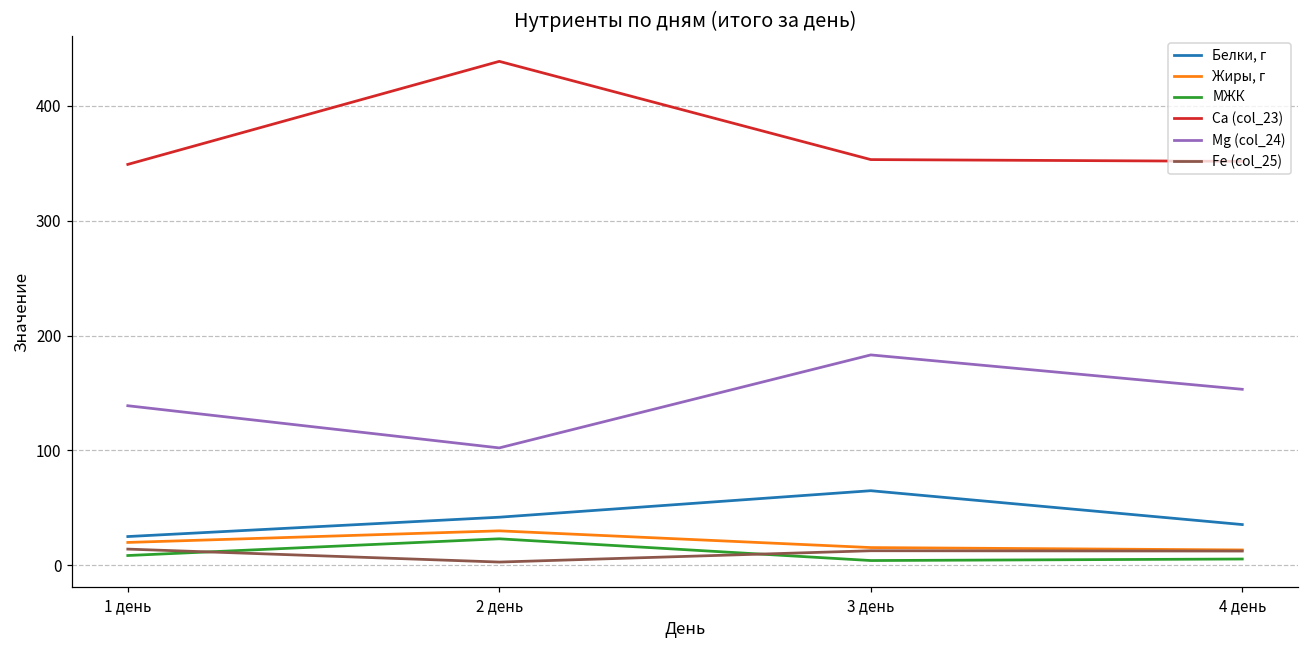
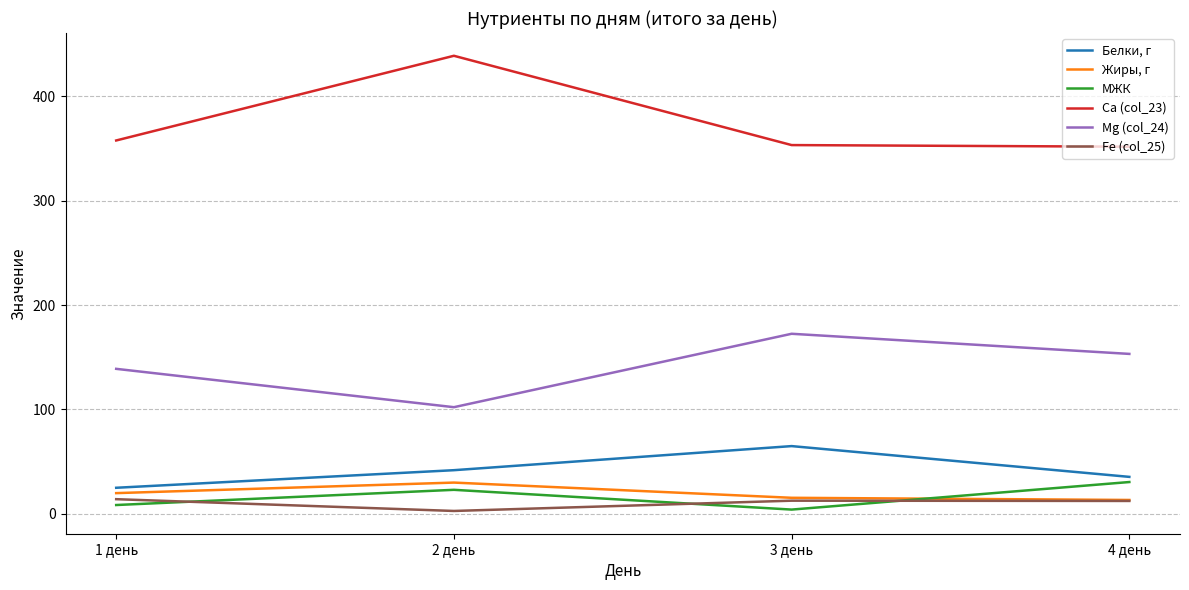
  {
    "Белки, г": {
      "1 день": 25,
      "2 день": 42,
      "3 день": 65,
      "4 день": 35
    },
    "Жиры, г": {
      "1 день": 20,
      "2 день": 30,
      "3 день": 15
    },
    "МЖК": {
      "1 день": 8,
      "2 день": 23,
      "3 день": 4,
-     "4 день": 5
+     "4 день": 30
    },
    "Ca (col_23)": {
-     "1 день": 349,
+     "1 день": 358,
      "2 день": 439,
      "3 день": 353
    },
    "Mg (col_24)": {
      "1 день": 139,
      "2 день": 102,
-     "3 день": 183,
+     "3 день": 172,
      "4 день": 153
    },
    "Fe (col_25)": {
      "1 день": 14,
      "2 день": 3,
      "3 день": 13
    }
  }
